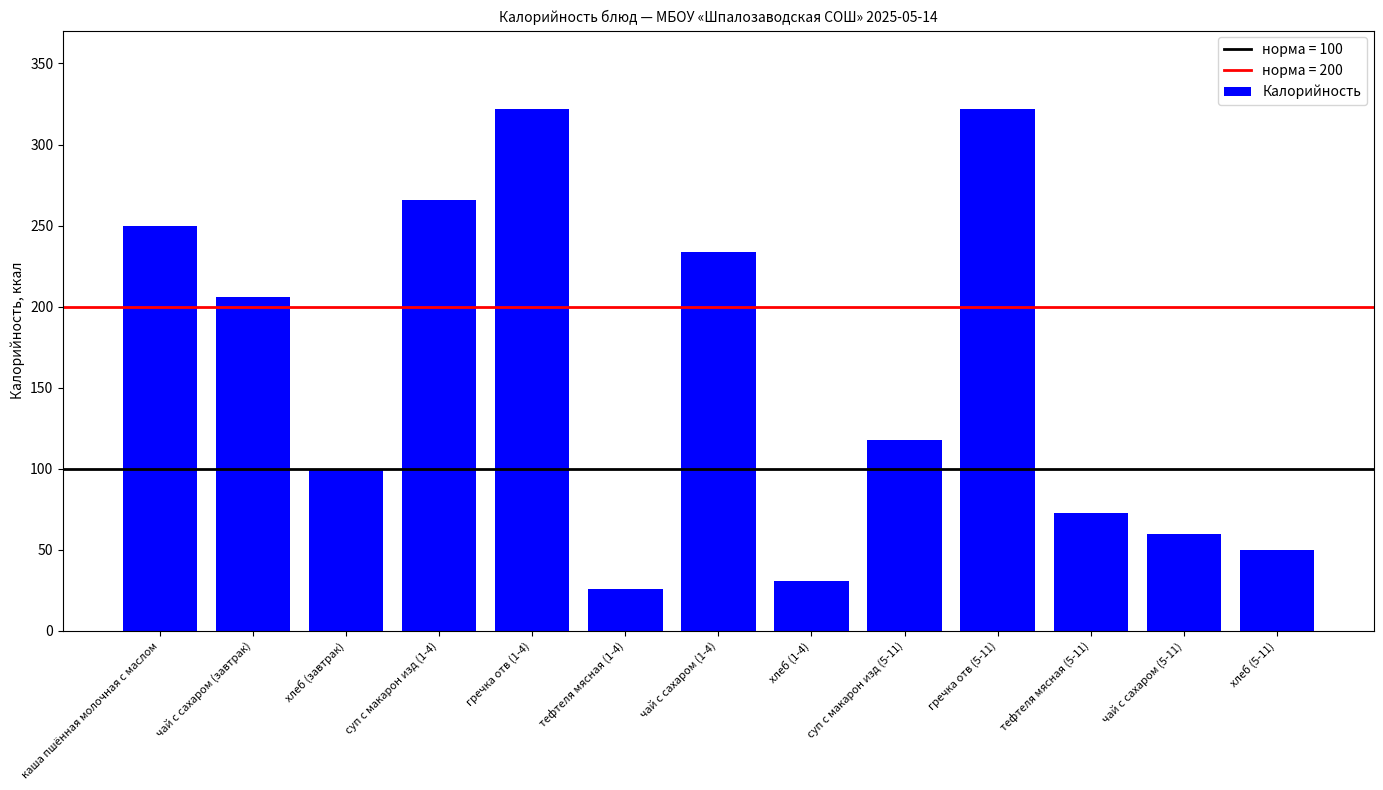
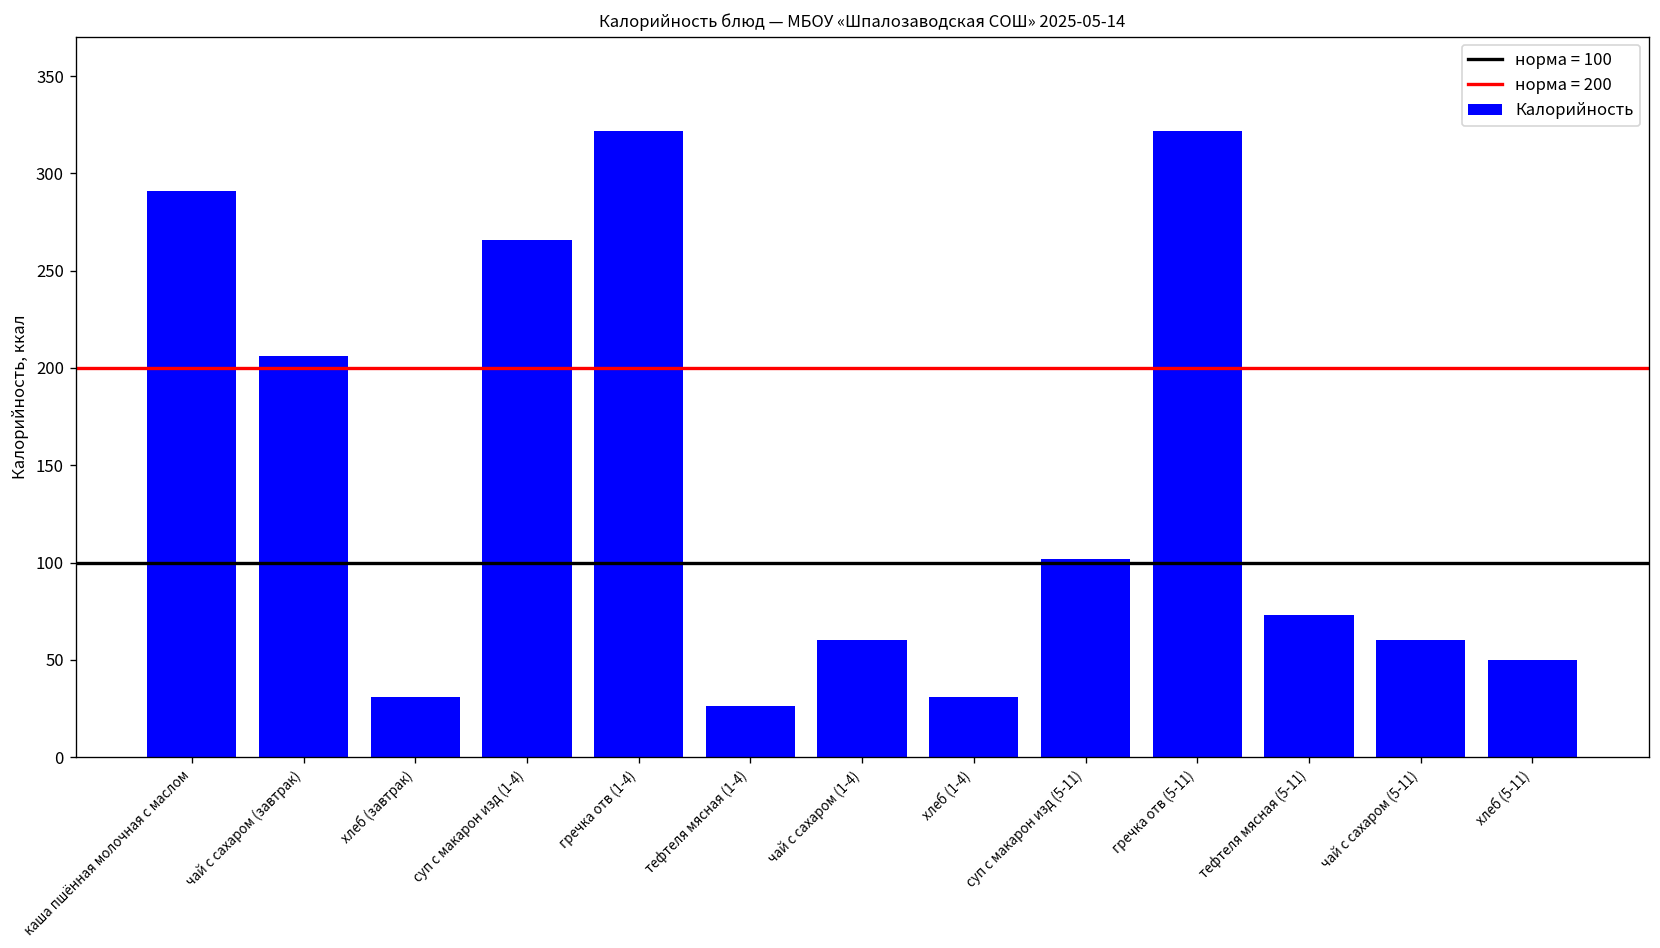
  {
-   "каша пшённая молочная с маслом": 250,
+   "каша пшённая молочная с маслом": 291,
    "чай с сахаром (завтрак)": 206,
-   "хлеб (завтрак)": 99,
+   "хлеб (завтрак)": 31,
    "суп с макарон изд (1-4)": 266,
    "гречка отв (1-4)": 322,
    "тефтеля мясная (1-4)": 26,
-   "чай с сахаром (1-4)": 234,
+   "чай с сахаром (1-4)": 60,
    "хлеб (1-4)": 31,
-   "суп с макарон изд (5-11)": 118,
+   "суп с макарон изд (5-11)": 102,
    "гречка отв (5-11)": 322,
    "тефтеля мясная (5-11)": 73,
    "чай с сахаром (5-11)": 60,
    "хлеб (5-11)": 50
  }
